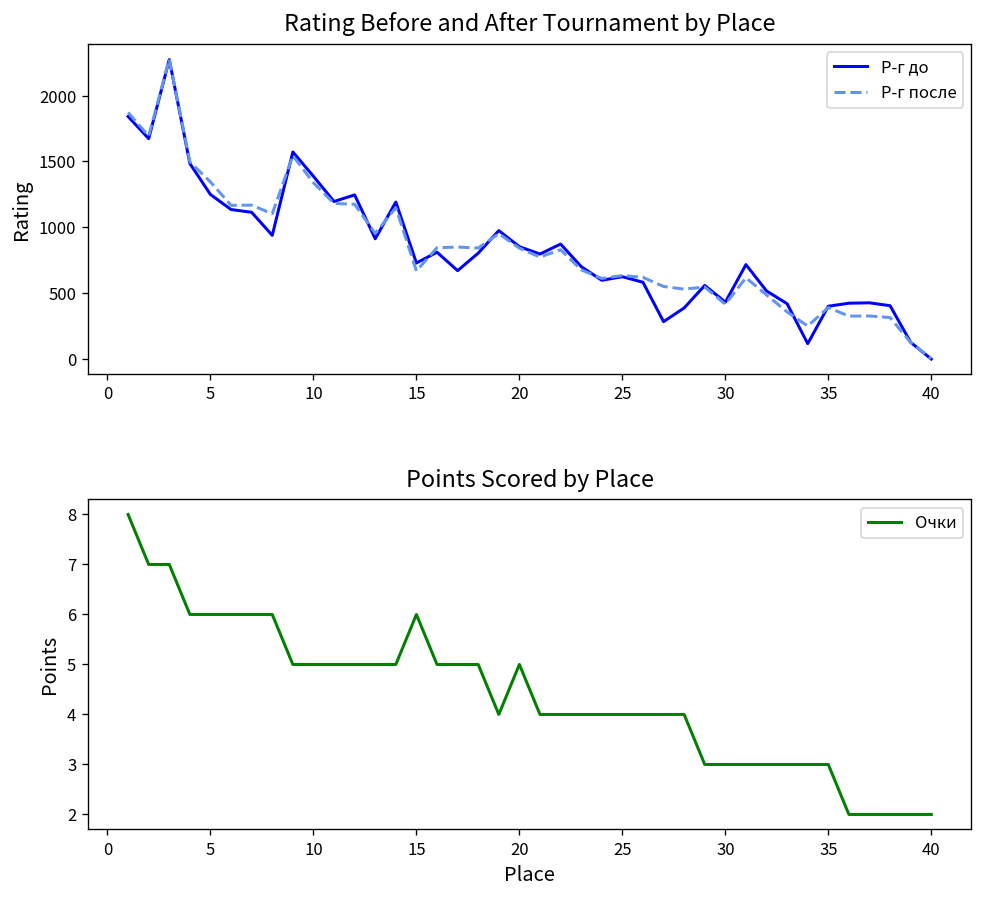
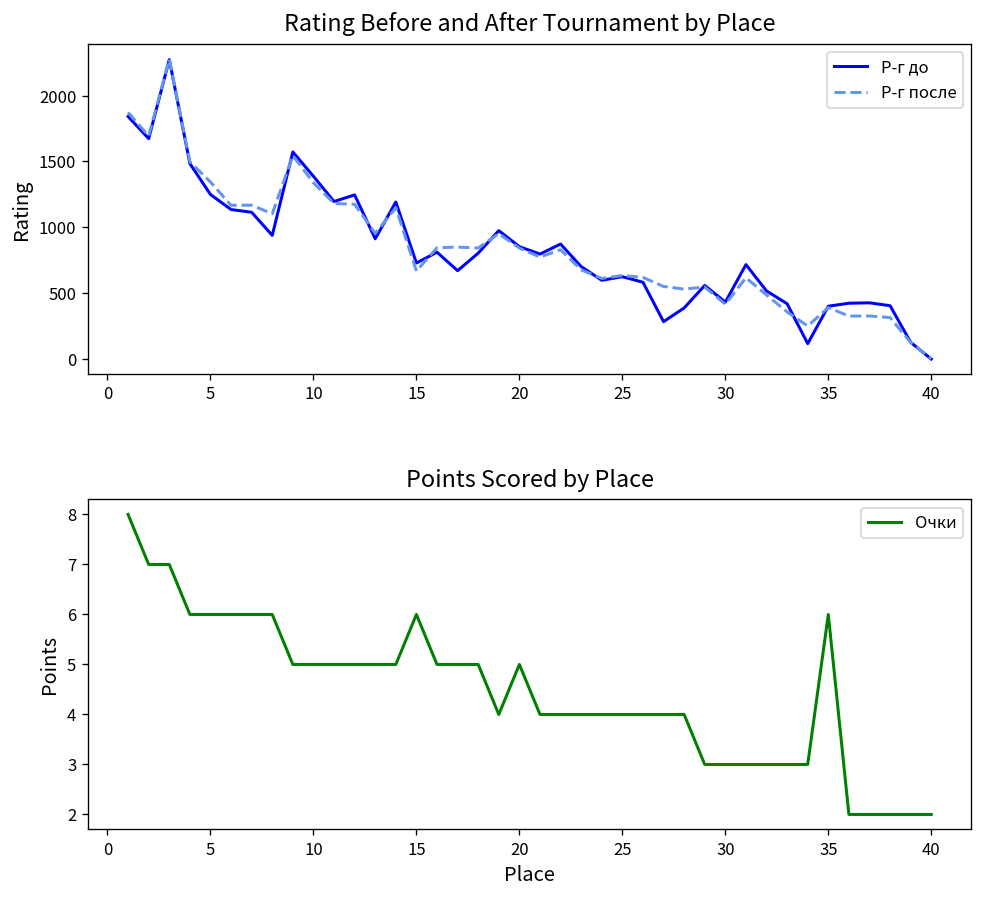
  {
    "Rating Before and After Tournament by Place": {
      "Р-г до": {
        "5": 1250,
        "10": 1390,
        "15": 730
      },
      "Р-г после": {
        "5": 1340,
        "10": 1340,
        "15": 670
      }
    },
    "Points Scored by Place": {
      "5": 6,
      "10": 5,
      "15": 6,
      "20": 5,
      "25": 4,
      "30": 3,
-     "35": 3,
+     "35": 6,
      "40": 2
    }
  }
